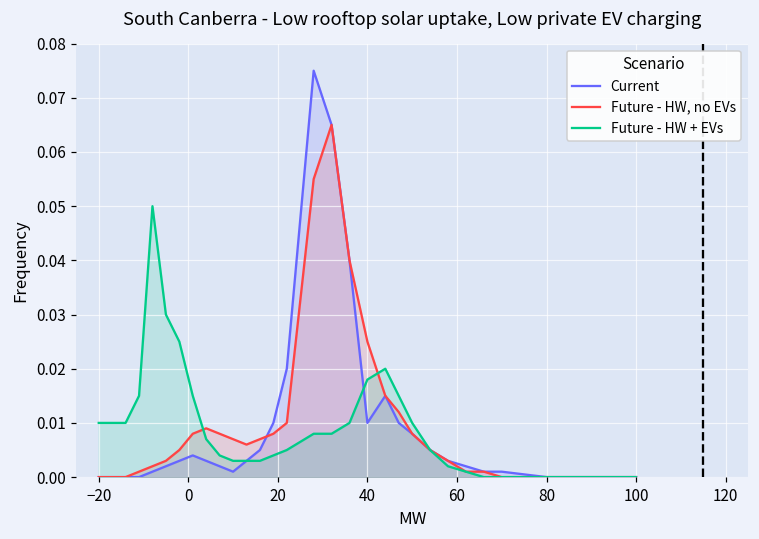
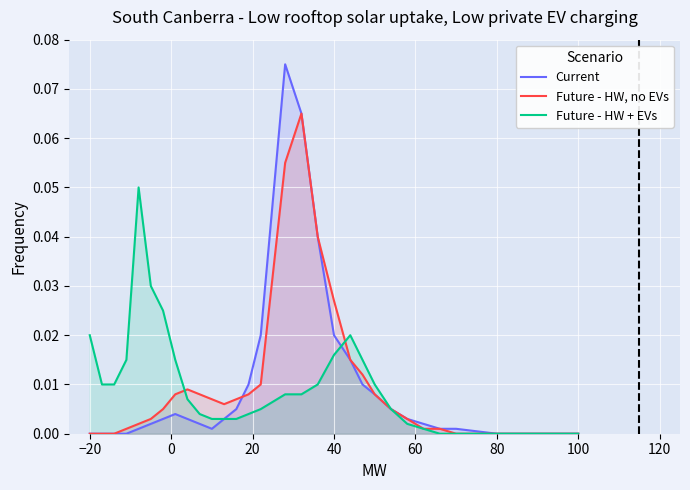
  {
    "Current": {
-     "40": 0.01
+     "40": 0.02
    },
    "Future - HW, no EVs": {
-     "40": 0.025
+     "40": 0.027
    },
    "Future - HW + EVs": {
-     "−20": 0.01,
-     "40": 0.018
+     "−20": 0.02,
+     "40": 0.016
    }
  }
